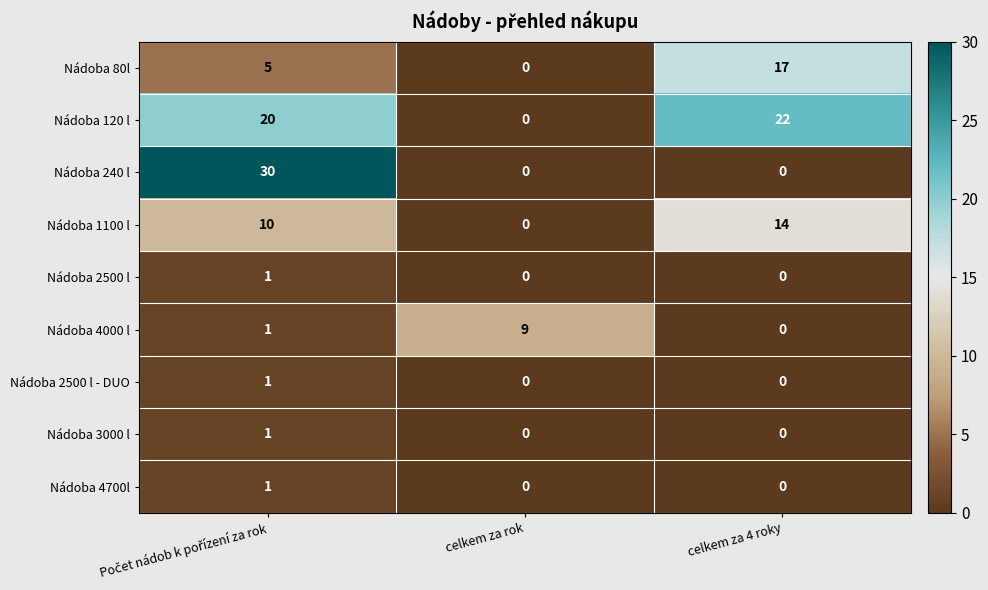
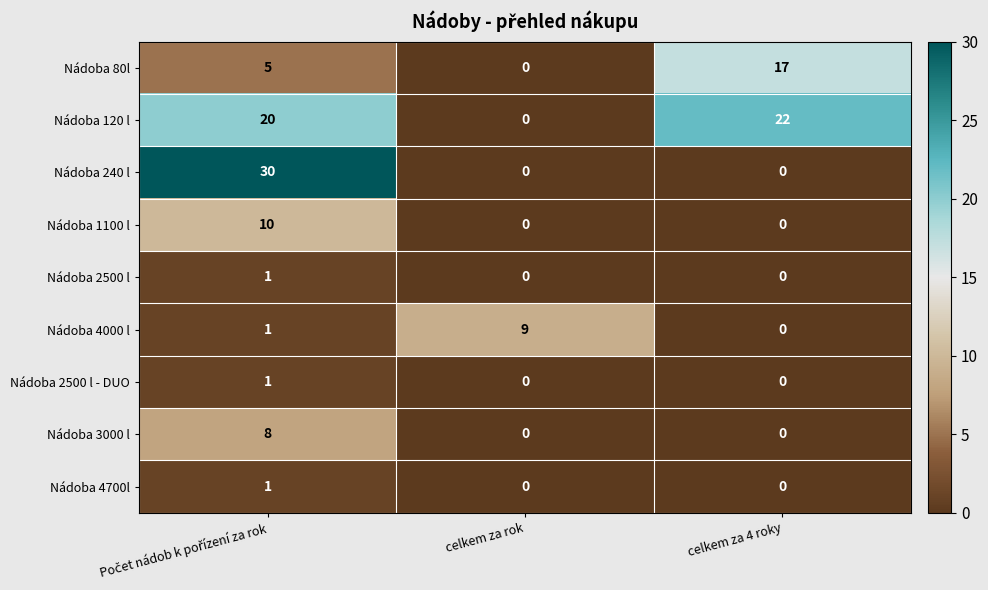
  {
    "Nádoba 80l": {
      "Počet nádob k pořízení za rok": 5,
      "celkem za rok": 0,
      "celkem za 4 roky": 17
    },
    "Nádoba 120 l": {
      "Počet nádob k pořízení za rok": 20,
      "celkem za rok": 0,
      "celkem za 4 roky": 22
    },
    "Nádoba 240 l": {
      "Počet nádob k pořízení za rok": 30,
      "celkem za rok": 0,
      "celkem za 4 roky": 0
    },
    "Nádoba 1100 l": {
      "Počet nádob k pořízení za rok": 10,
      "celkem za rok": 0,
-     "celkem za 4 roky": 14
+     "celkem za 4 roky": 0
    },
    "Nádoba 2500 l": {
      "Počet nádob k pořízení za rok": 1,
      "celkem za rok": 0,
      "celkem za 4 roky": 0
    },
    "Nádoba 4000 l": {
      "Počet nádob k pořízení za rok": 1,
      "celkem za rok": 9,
      "celkem za 4 roky": 0
    },
    "Nádoba 2500 l - DUO": {
      "Počet nádob k pořízení za rok": 1,
      "celkem za rok": 0,
      "celkem za 4 roky": 0
    },
    "Nádoba 3000 l": {
-     "Počet nádob k pořízení za rok": 1,
+     "Počet nádob k pořízení za rok": 8,
      "celkem za rok": 0,
      "celkem za 4 roky": 0
    },
    "Nádoba 4700l": {
      "Počet nádob k pořízení za rok": 1,
      "celkem za rok": 0,
      "celkem za 4 roky": 0
    }
  }
